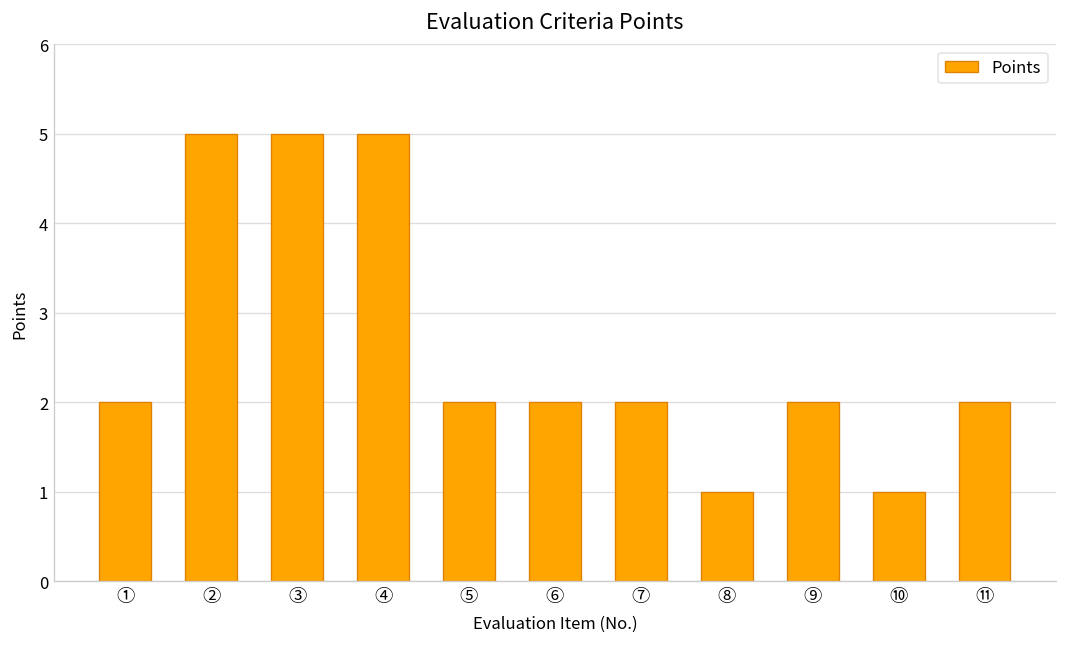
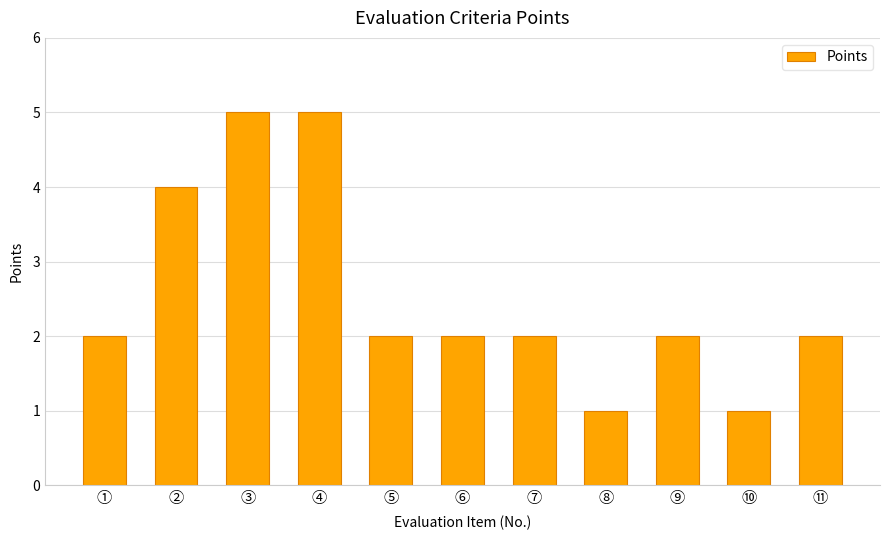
  {
    "①": 2,
-   "②": 5,
+   "②": 4,
    "③": 5,
    "④": 5,
    "⑤": 2,
    "⑥": 2,
    "⑦": 2,
    "⑧": 1,
    "⑨": 2,
    "⑩": 1,
    "⑪": 2
  }
